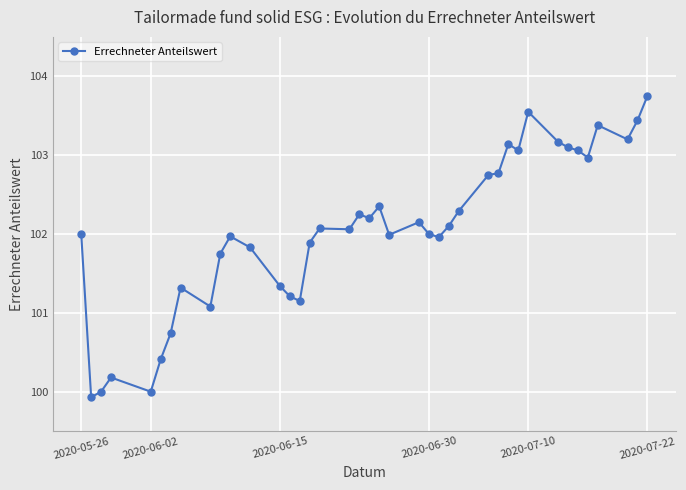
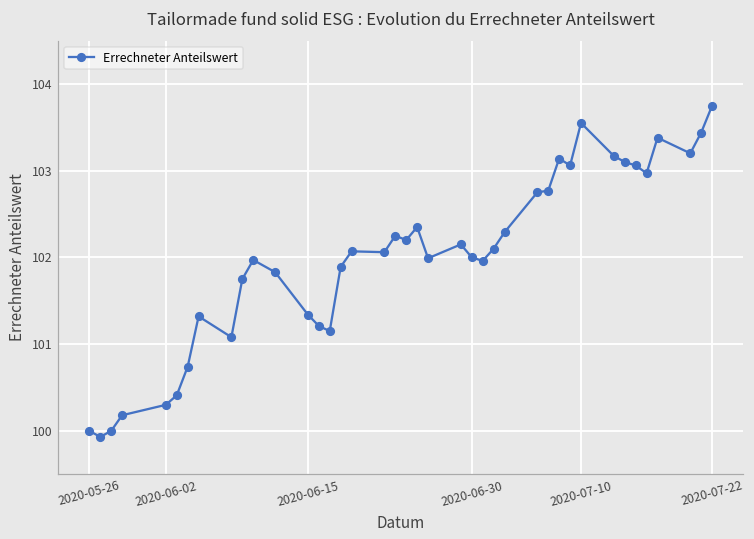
  {
-   "2020-05-26": 102,
-   "2020-06-02": 100.0,
+   "2020-05-26": 100,
+   "2020-06-02": 100.3,
    "2020-06-15": 101.3,
    "2020-06-30": 102.0,
    "2020-07-10": 103.6,
    "2020-07-22": 103.8
  }
